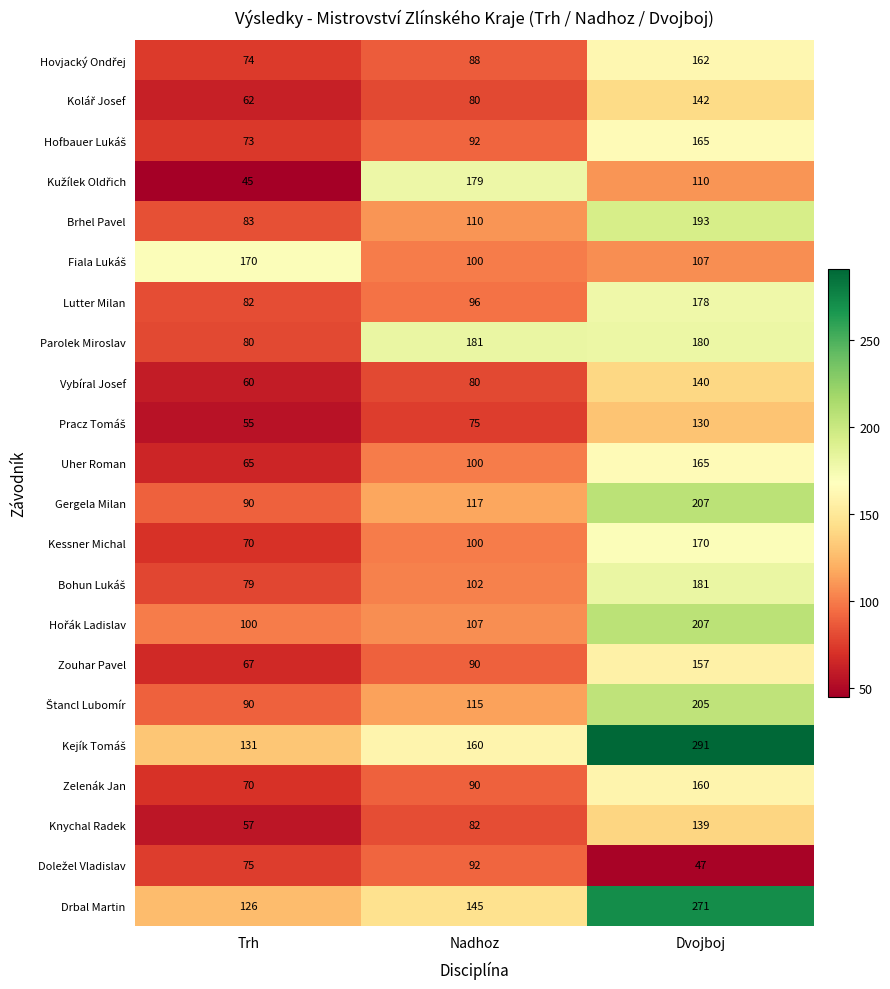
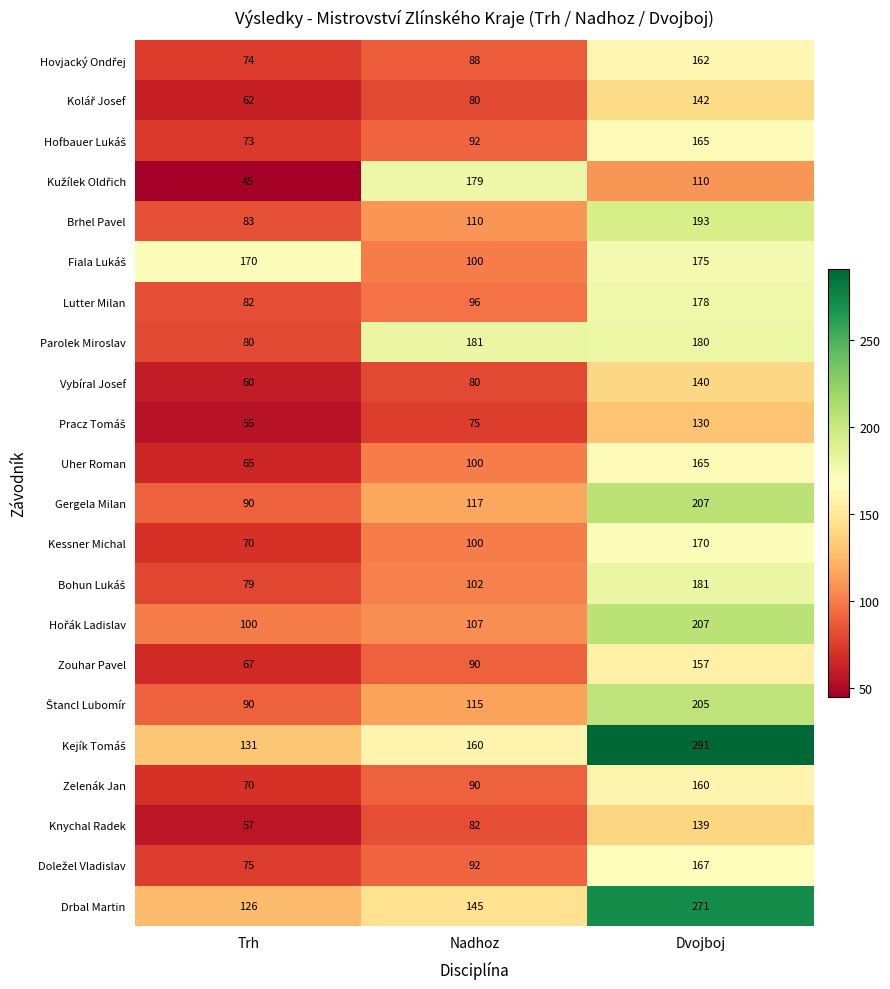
  {
    "Hovjacký Ondřej": {
      "Trh": 74,
      "Nadhoz": 88,
      "Dvojboj": 162
    },
    "Kolář Josef": {
      "Trh": 62,
      "Nadhoz": 80,
      "Dvojboj": 142
    },
    "Hofbauer Lukáš": {
      "Trh": 73,
      "Nadhoz": 92,
      "Dvojboj": 165
    },
    "Kužílek Oldřich": {
      "Trh": 45,
      "Nadhoz": 179,
      "Dvojboj": 110
    },
    "Brhel Pavel": {
      "Trh": 83,
      "Nadhoz": 110,
      "Dvojboj": 193
    },
    "Fiala Lukáš": {
      "Trh": 170,
      "Nadhoz": 100,
-     "Dvojboj": 107
+     "Dvojboj": 175
    },
    "Lutter Milan": {
      "Trh": 82,
      "Nadhoz": 96,
      "Dvojboj": 178
    },
    "Parolek Miroslav": {
      "Trh": 80,
      "Nadhoz": 181,
      "Dvojboj": 180
    },
    "Vybíral Josef": {
      "Trh": 60,
      "Nadhoz": 80,
      "Dvojboj": 140
    },
    "Pracz Tomáš": {
      "Trh": 55,
      "Nadhoz": 75,
      "Dvojboj": 130
    },
    "Uher Roman": {
      "Trh": 65,
      "Nadhoz": 100,
      "Dvojboj": 165
    },
    "Gergela Milan": {
      "Trh": 90,
      "Nadhoz": 117,
      "Dvojboj": 207
    },
    "Kessner Michal": {
      "Trh": 70,
      "Nadhoz": 100,
      "Dvojboj": 170
    },
    "Bohun Lukáš": {
      "Trh": 79,
      "Nadhoz": 102,
      "Dvojboj": 181
    },
    "Hořák Ladislav": {
      "Trh": 100,
      "Nadhoz": 107,
      "Dvojboj": 207
    },
    "Zouhar Pavel": {
      "Trh": 67,
      "Nadhoz": 90,
      "Dvojboj": 157
    },
    "Štancl Lubomír": {
      "Trh": 90,
      "Nadhoz": 115,
      "Dvojboj": 205
    },
    "Kejík Tomáš": {
      "Trh": 131,
      "Nadhoz": 160,
      "Dvojboj": 291
    },
    "Zelenák Jan": {
      "Trh": 70,
      "Nadhoz": 90,
      "Dvojboj": 160
    },
    "Knychal Radek": {
      "Trh": 57,
      "Nadhoz": 82,
      "Dvojboj": 139
    },
    "Doležel Vladislav": {
      "Trh": 75,
      "Nadhoz": 92,
-     "Dvojboj": 47
+     "Dvojboj": 167
    },
    "Drbal Martin": {
      "Trh": 126,
      "Nadhoz": 145,
      "Dvojboj": 271
    }
  }
